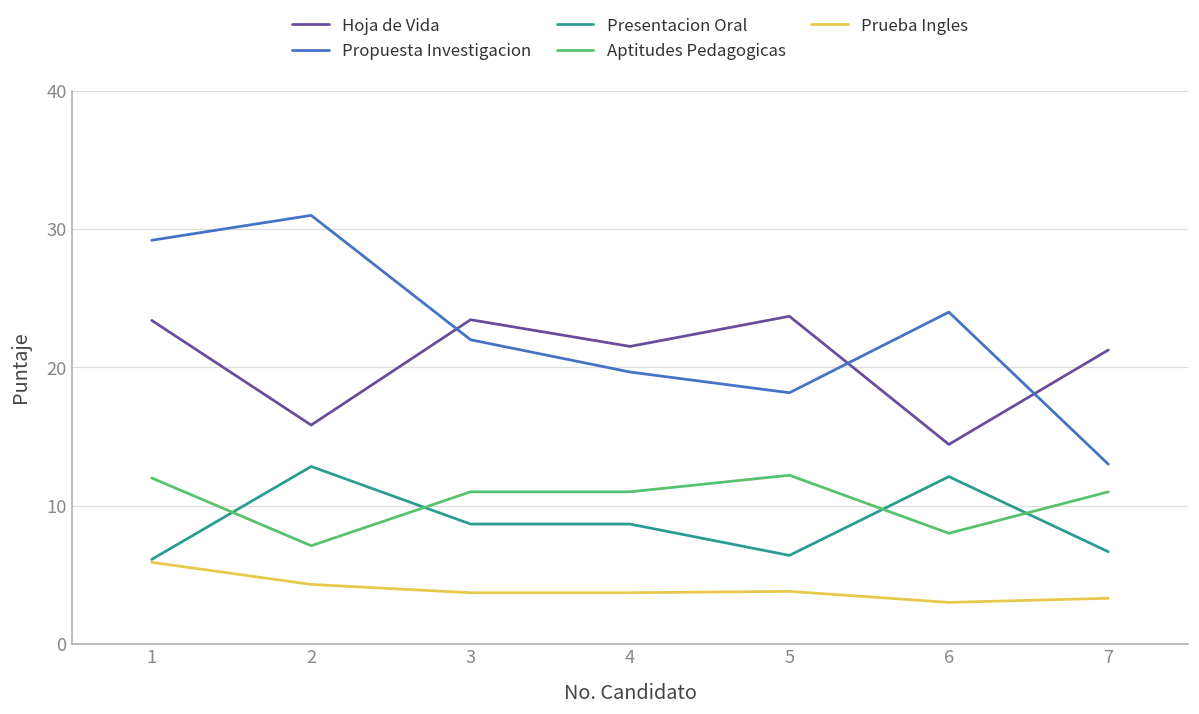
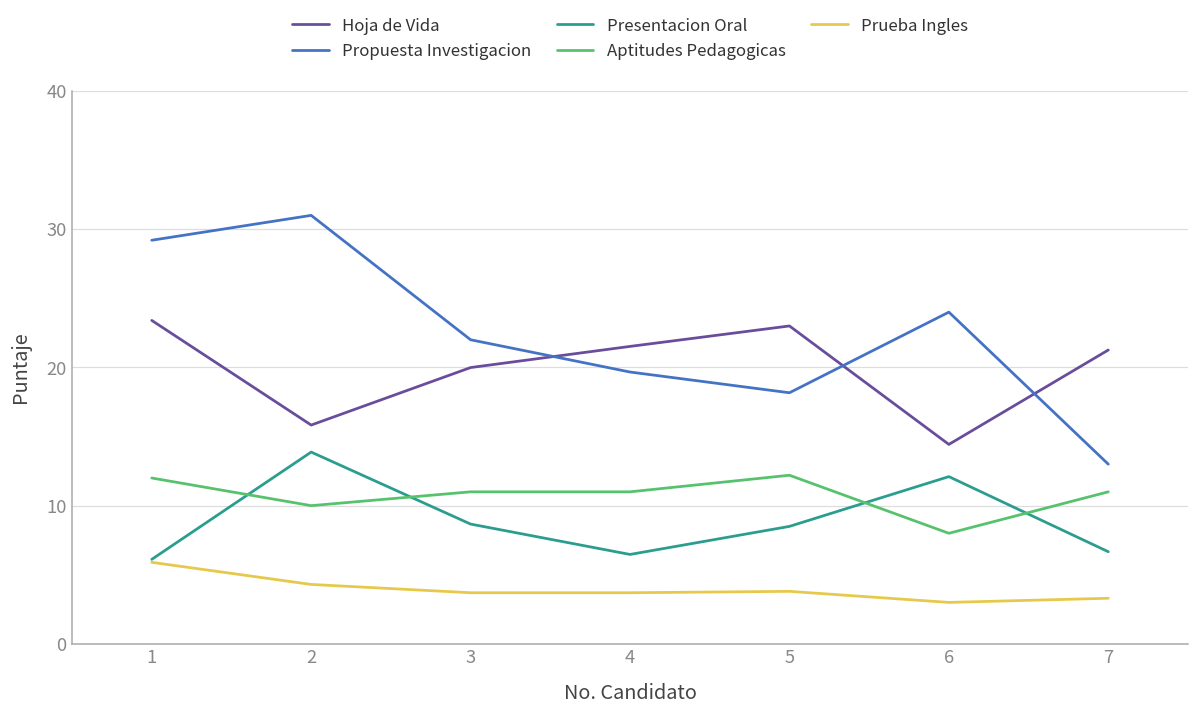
  {
    "Hoja de Vida": {
      "1": 23.4,
      "2": 15.8,
-     "3": 23.5,
+     "3": 20.0,
      "4": 21.5,
-     "5": 23.7,
+     "5": 23.0,
      "6": 14.4,
      "7": 21.3
    },
    "Propuesta Investigacion": {
      "1": 29.2,
      "2": 31.0,
      "3": 22.0,
      "4": 19.7,
      "5": 18.2,
      "6": 24.0,
      "7": 13.0
    },
    "Presentacion Oral": {
      "1": 6.1,
-     "2": 12.8,
+     "2": 13.9,
      "3": 8.7,
-     "4": 8.7,
-     "5": 6.4,
+     "4": 6.5,
+     "5": 8.5,
      "6": 12.1,
      "7": 6.7
    },
    "Aptitudes Pedagogicas": {
      "1": 12.0,
-     "2": 7.1,
+     "2": 10.0,
      "3": 11.0,
      "4": 11.0,
      "5": 12.2,
      "6": 8.0,
      "7": 11.0
    },
    "Prueba Ingles": {
      "1": 5.9,
      "2": 4.3,
      "3": 3.7,
      "4": 3.7,
      "5": 3.8,
      "6": 3.0,
      "7": 3.3
    }
  }
